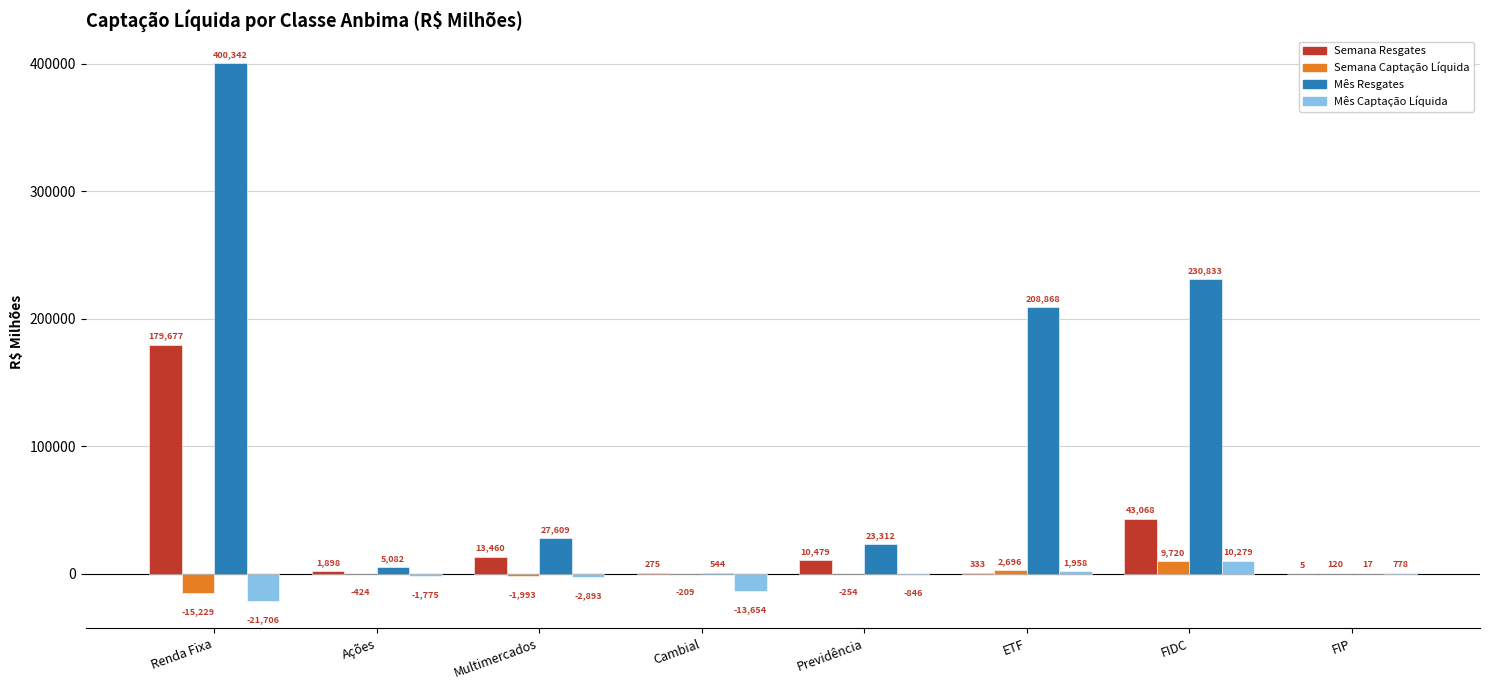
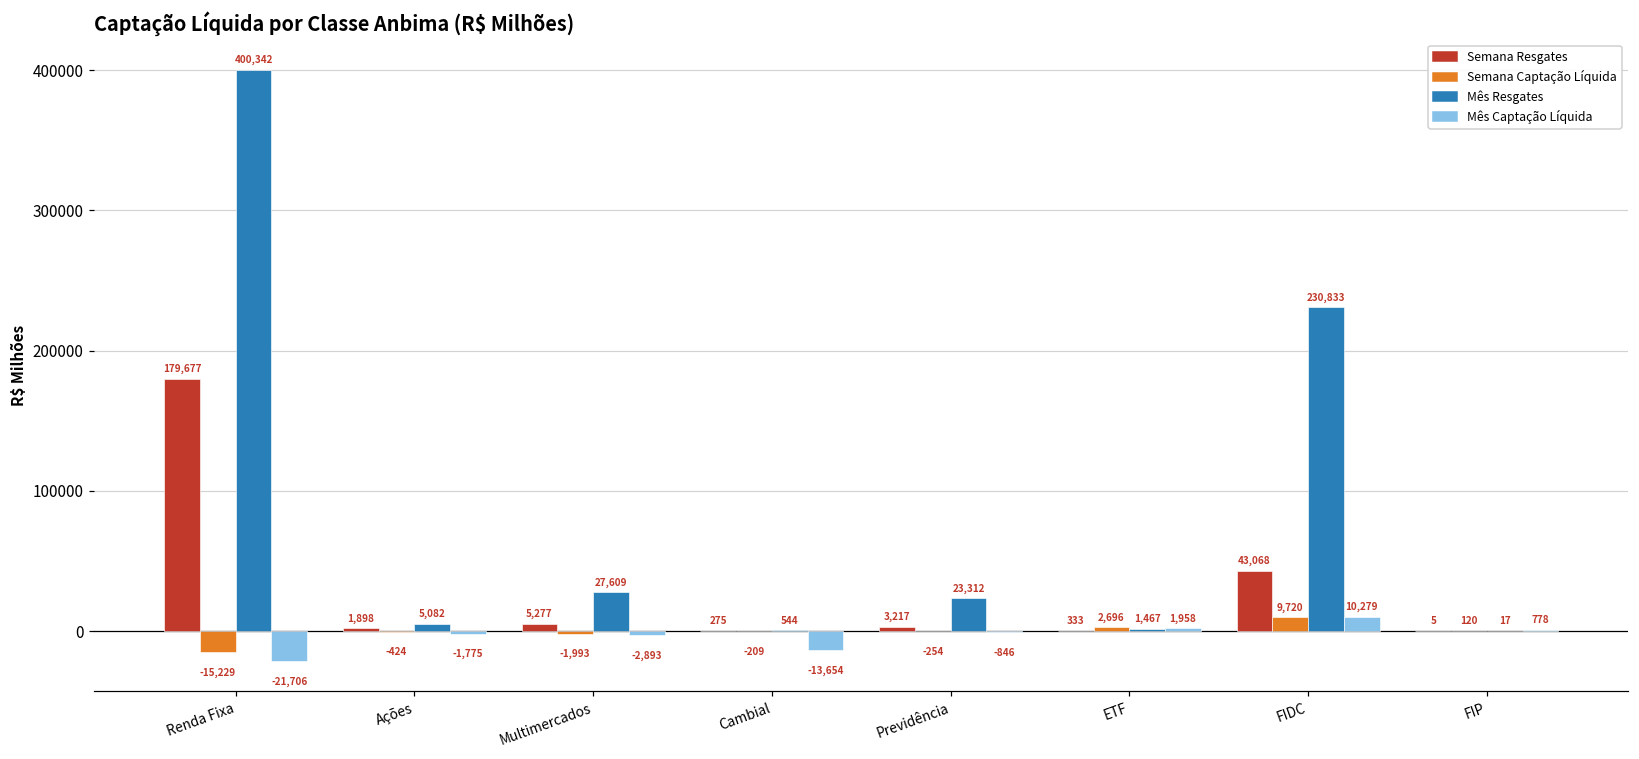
  {
    "Semana Resgates": {
      "Renda Fixa": "179,677",
      "Ações": "1,898",
-     "Multimercados": "13,460",
+     "Multimercados": "5,277",
      "Cambial": "275",
-     "Previdência": "10,479",
+     "Previdência": "3,217",
      "ETF": "333",
      "FIDC": "43,068",
      "FIP": "5"
    },
    "Semana Captação Líquida": {
      "Renda Fixa": "-15,229",
      "Ações": "-424",
      "Multimercados": "-1,993",
      "Cambial": "-209",
      "Previdência": "-254",
      "ETF": "2,696",
      "FIDC": "9,720",
      "FIP": "120"
    },
    "Mês Resgates": {
      "Renda Fixa": "400,342",
      "Ações": "5,082",
      "Multimercados": "27,609",
      "Cambial": "544",
      "Previdência": "23,312",
-     "ETF": "208,868",
+     "ETF": "1,467",
      "FIDC": "230,833",
      "FIP": "17"
    },
    "Mês Captação Líquida": {
      "Renda Fixa": "-21,706",
      "Ações": "-1,775",
      "Multimercados": "-2,893",
      "Cambial": "-13,654",
      "Previdência": "-846",
      "ETF": "1,958",
      "FIDC": "10,279",
      "FIP": "778"
    }
  }
